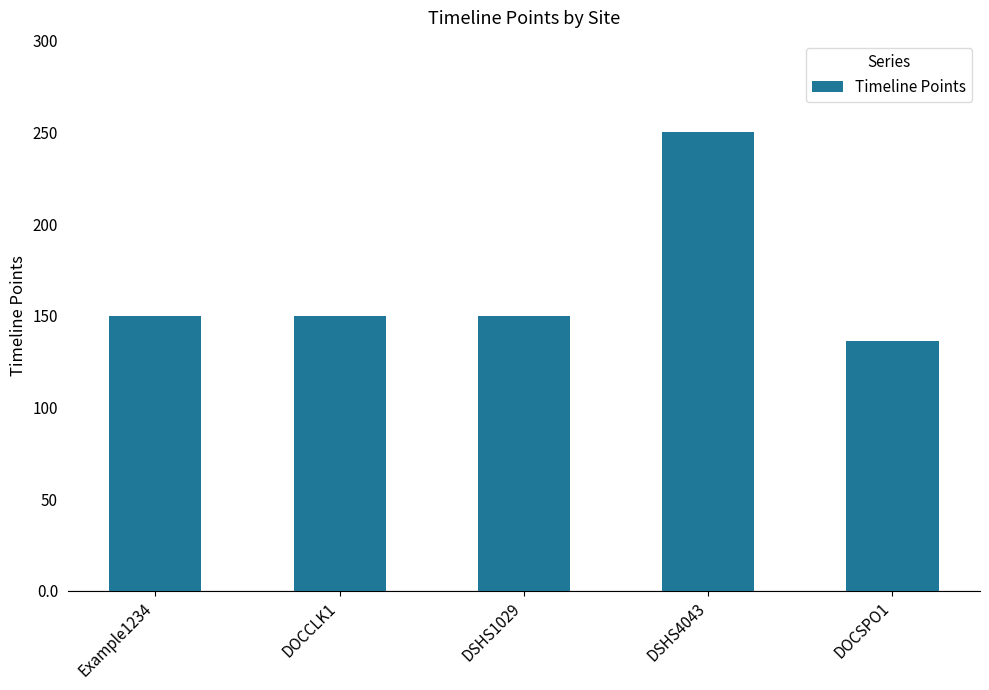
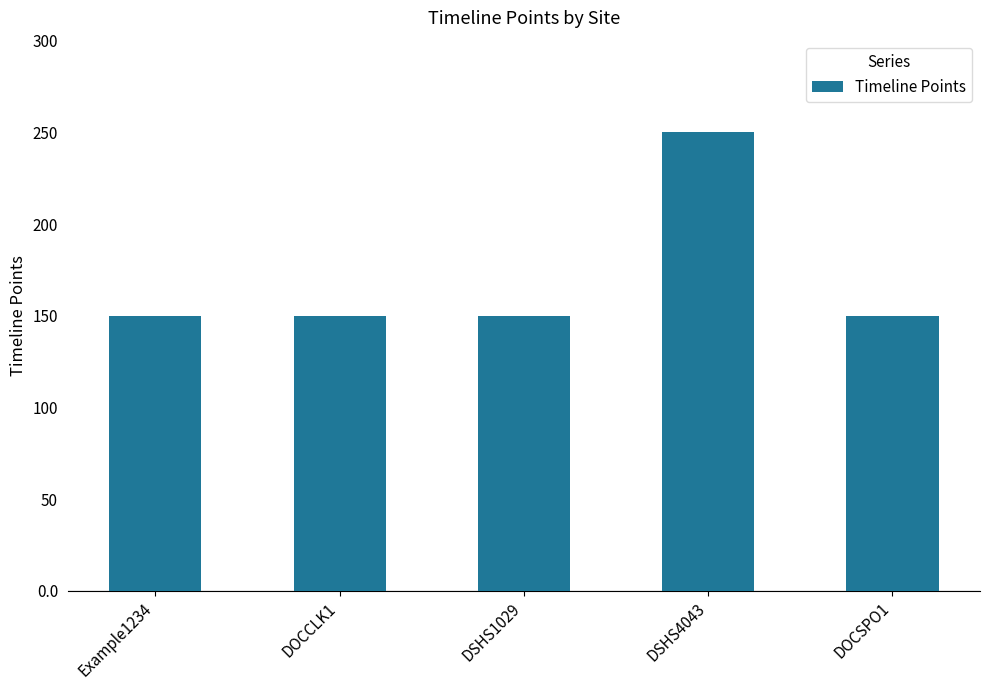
  {
    "Example1234": 150,
    "DOCCLK1": 150,
    "DSHS1029": 150,
    "DSHS4043": 250,
-   "DOCSPO1": 136
+   "DOCSPO1": 150
  }
